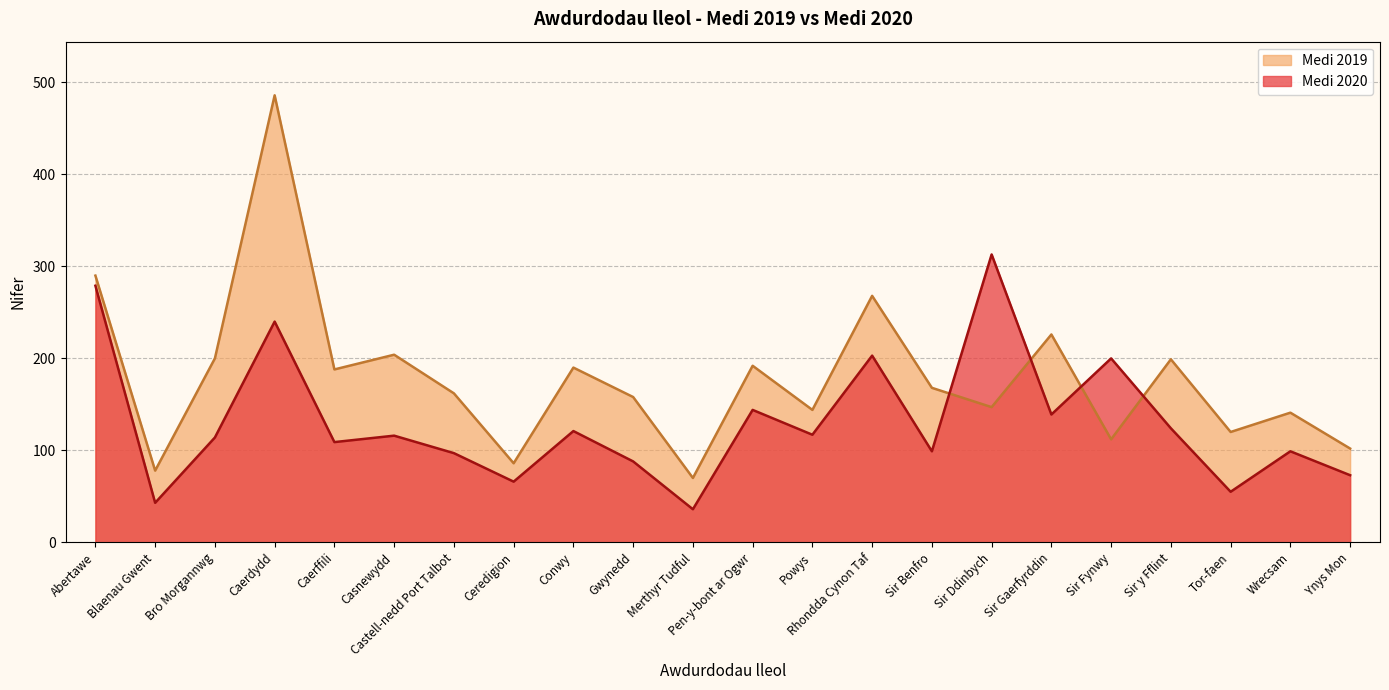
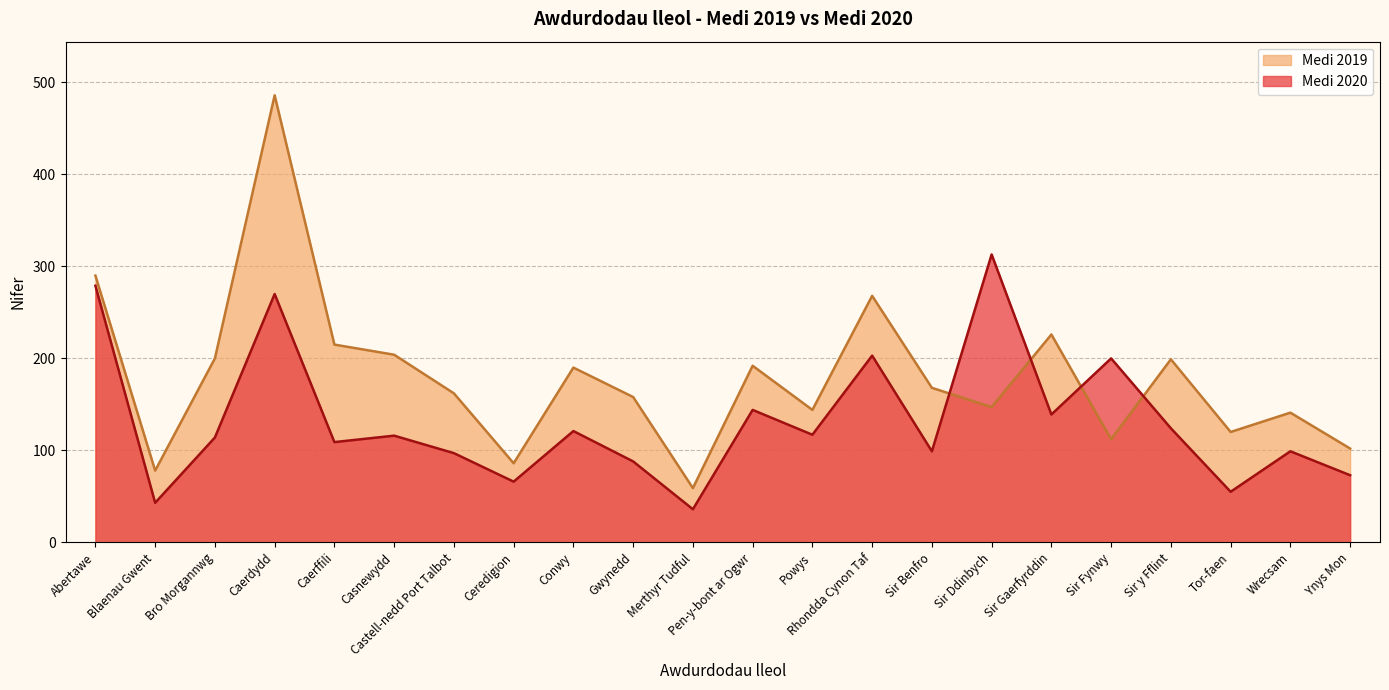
  {
    "Medi 2019": {
      "Abertawe": 290,
      "Blaenau Gwent": 80,
      "Bro Morgannwg": 200,
      "Caerdydd": 490,
-     "Caerffili": 190,
+     "Caerffili": 220,
      "Casnewydd": 200,
      "Castell-nedd Port Talbot": 160,
      "Ceredigion": 90,
      "Conwy": 190,
      "Gwynedd": 160,
-     "Merthyr Tudful": 70,
+     "Merthyr Tudful": 60,
      "Pen-y-bont ar Ogwr": 190,
      "Powys": 140,
      "Rhondda Cynon Taf": 270,
      "Sir Benfro": 170,
      "Sir Ddinbych": 150,
      "Sir Gaerfyrddin": 230,
      "Sir Fynwy": 110,
      "Sir y Fflint": 200,
      "Tor-faen": 120,
      "Wrecsam": 140,
      "Ynys Mon": 100
    },
    "Medi 2020": {
      "Abertawe": 280,
      "Blaenau Gwent": 40,
      "Bro Morgannwg": 110,
-     "Caerdydd": 240,
+     "Caerdydd": 270,
      "Caerffili": 110,
      "Casnewydd": 120,
      "Castell-nedd Port Talbot": 100,
      "Ceredigion": 70,
      "Conwy": 120,
      "Gwynedd": 90,
      "Merthyr Tudful": 40,
      "Pen-y-bont ar Ogwr": 140,
      "Powys": 120,
      "Rhondda Cynon Taf": 200,
      "Sir Benfro": 100,
      "Sir Ddinbych": 310,
      "Sir Gaerfyrddin": 140,
      "Sir Fynwy": 200,
      "Sir y Fflint": 120,
      "Tor-faen": 60,
      "Wrecsam": 100,
      "Ynys Mon": 70
    }
  }
